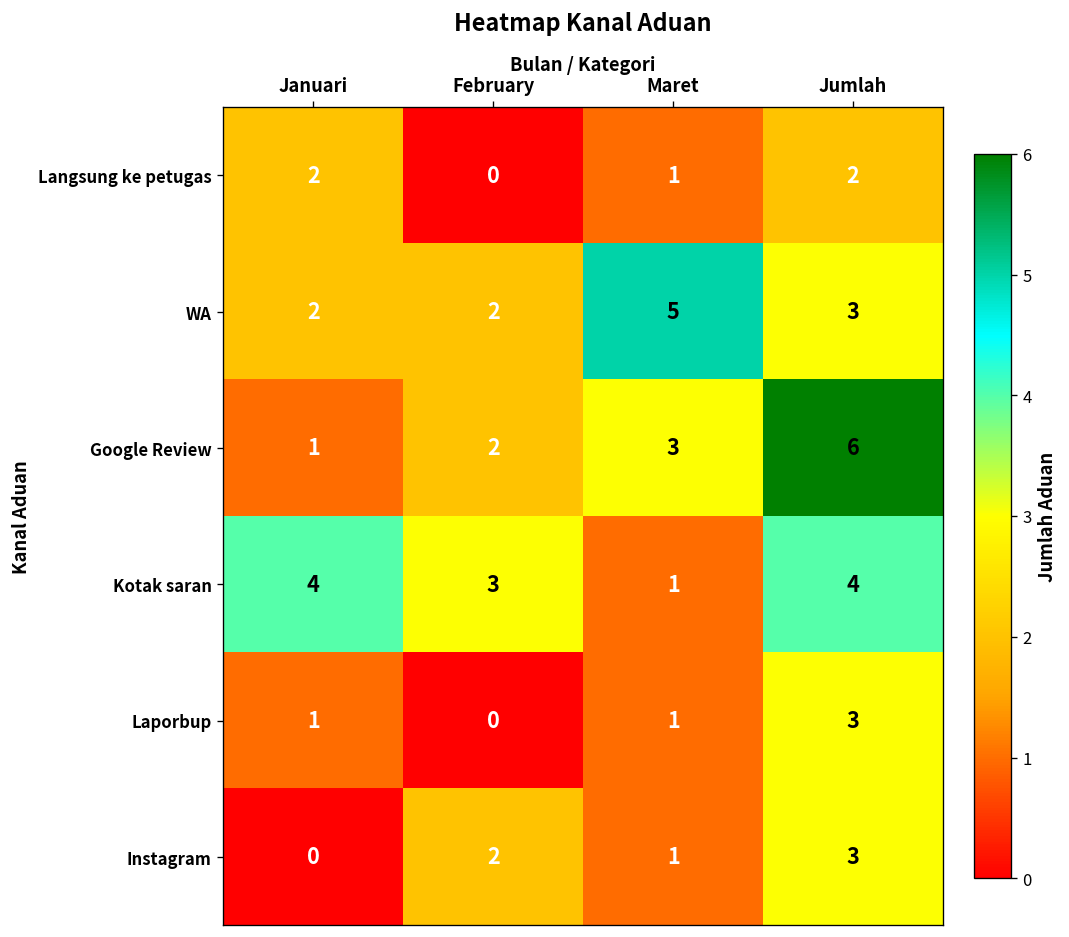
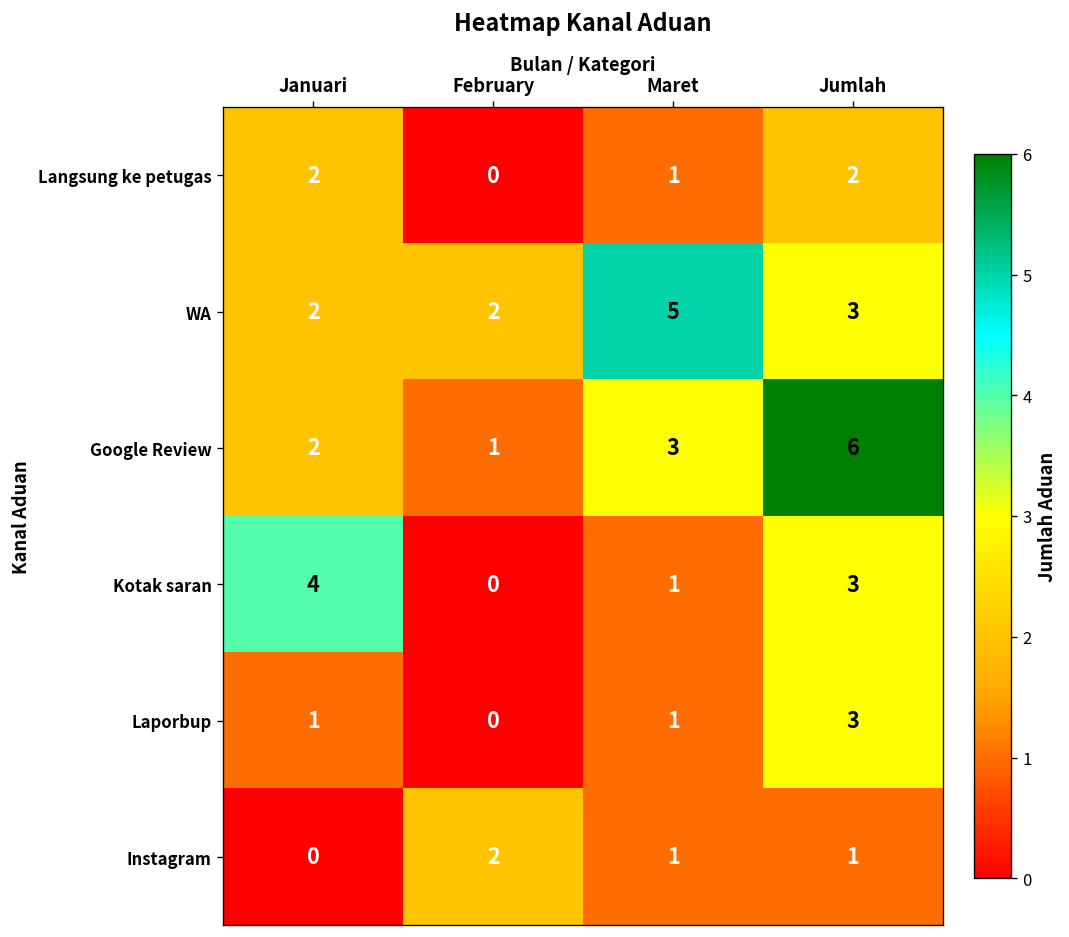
  {
    "Langsung ke petugas": {
      "Januari": 2,
      "February": 0,
      "Maret": 1,
      "Jumlah": 2
    },
    "WA": {
      "Januari": 2,
      "February": 2,
      "Maret": 5,
      "Jumlah": 3
    },
    "Google Review": {
-     "Januari": 1,
-     "February": 2,
+     "Januari": 2,
+     "February": 1,
      "Maret": 3,
      "Jumlah": 6
    },
    "Kotak saran": {
      "Januari": 4,
-     "February": 3,
+     "February": 0,
      "Maret": 1,
-     "Jumlah": 4
+     "Jumlah": 3
    },
    "Laporbup": {
      "Januari": 1,
      "February": 0,
      "Maret": 1,
      "Jumlah": 3
    },
    "Instagram": {
      "Januari": 0,
      "February": 2,
      "Maret": 1,
-     "Jumlah": 3
+     "Jumlah": 1
    }
  }
